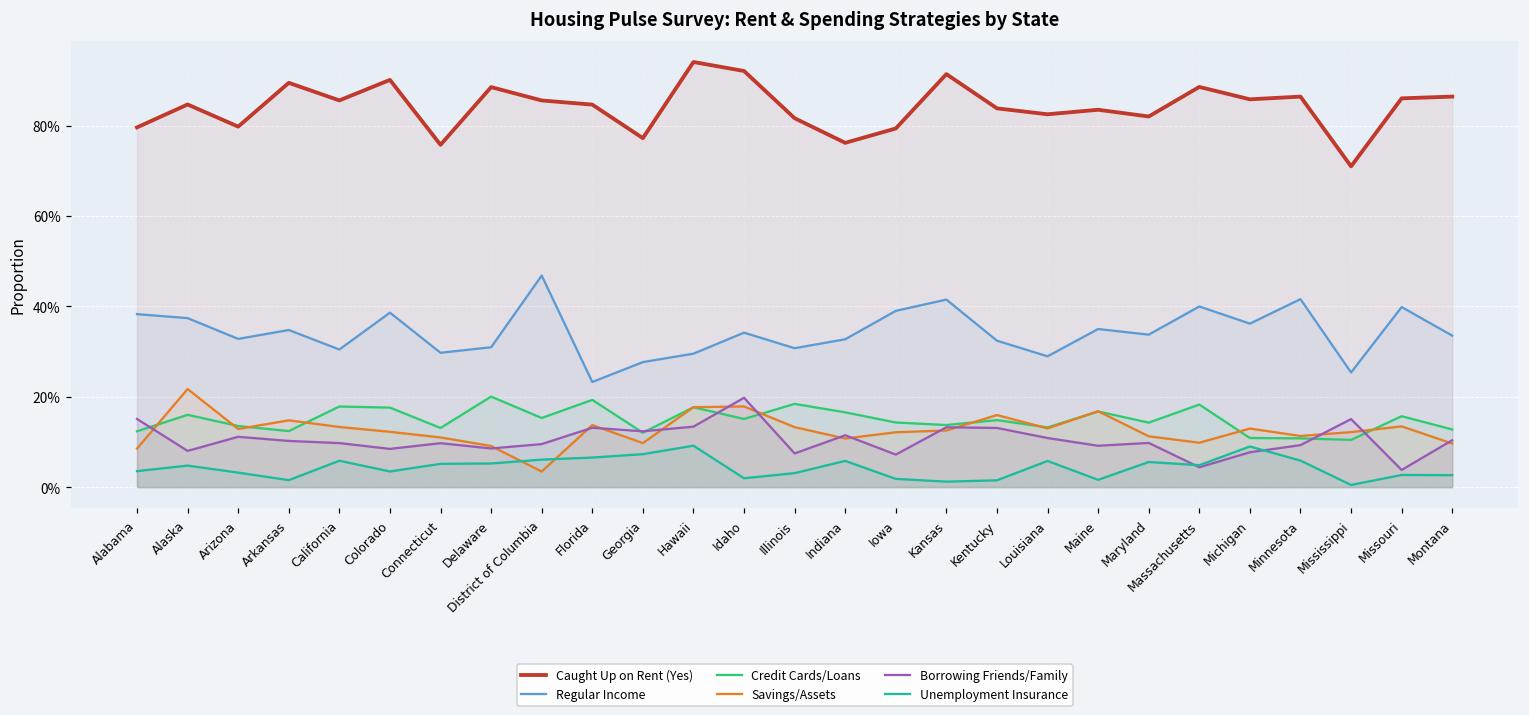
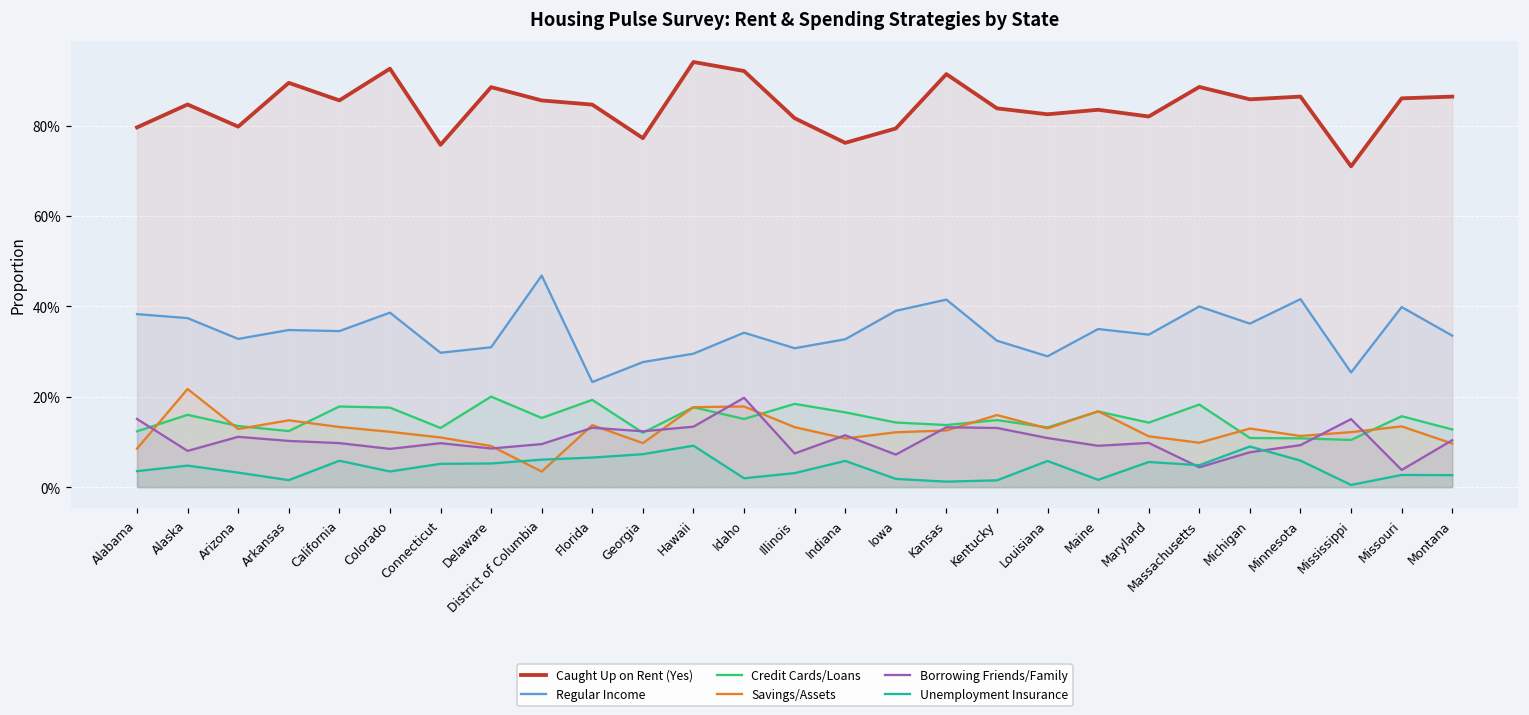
  {
    "Caught Up on Rent (Yes)": {
      "Alabama": "80%",
      "Alaska": "85%",
      "Arizona": "80%",
      "Arkansas": "89%",
      "California": "86%",
-     "Colorado": "90%",
+     "Colorado": "93%",
      "Connecticut": "76%",
      "Delaware": "89%",
      "District of Columbia": "86%",
      "Florida": "85%",
      "Georgia": "77%",
      "Hawaii": "94%",
      "Idaho": "92%",
      "Illinois": "82%",
      "Indiana": "76%",
      "Iowa": "79%",
      "Kansas": "91%",
      "Kentucky": "84%",
      "Louisiana": "83%",
      "Maine": "84%",
      "Maryland": "82%",
      "Massachusetts": "89%",
      "Michigan": "86%",
      "Minnesota": "86%",
      "Mississippi": "71%",
      "Missouri": "86%",
      "Montana": "86%"
    },
    "Regular Income": {
      "Alabama": "38%",
      "Alaska": "37%",
      "Arizona": "33%",
      "Arkansas": "35%",
-     "California": "30%",
+     "California": "35%",
      "Colorado": "39%",
      "Connecticut": "30%",
      "Delaware": "31%",
      "District of Columbia": "47%",
      "Florida": "23%",
      "Georgia": "28%",
      "Hawaii": "30%",
      "Idaho": "34%",
      "Illinois": "31%",
      "Indiana": "33%",
      "Iowa": "39%",
      "Kansas": "42%",
      "Kentucky": "32%",
      "Louisiana": "29%",
      "Maine": "35%",
      "Maryland": "34%",
      "Massachusetts": "40%",
      "Michigan": "36%",
      "Minnesota": "42%",
      "Mississippi": "25%",
      "Missouri": "40%",
      "Montana": "34%"
    },
    "Savings/Assets": {
      "Alabama": "9%",
      "Alaska": "22%",
      "Arizona": "13%",
      "Arkansas": "15%",
      "California": "13%",
      "Colorado": "12%",
      "Connecticut": "11%",
      "District of Columbia": "3%",
      "Georgia": "10%",
      "Idaho": "18%",
      "Illinois": "13%",
      "Indiana": "11%",
      "Iowa": "12%",
      "Kansas": "13%",
      "Kentucky": "16%",
      "Maryland": "11%",
      "Massachusetts": "10%",
      "Michigan": "13%",
      "Mississippi": "12%",
      "Missouri": "13%",
      "Montana": "10%"
    },
    "Borrowing Friends/Family": {
      "Alabama": "15%",
      "Alaska": "8%",
      "Arizona": "11%",
      "Arkansas": "10%",
      "California": "10%",
      "Colorado": "8%",
      "Connecticut": "10%",
      "District of Columbia": "10%",
      "Hawaii": "13%",
      "Idaho": "20%",
      "Illinois": "7%",
      "Indiana": "11%",
      "Iowa": "7%",
      "Kentucky": "13%",
      "Louisiana": "11%",
      "Maine": "9%",
      "Maryland": "10%",
      "Michigan": "8%",
      "Minnesota": "9%",
      "Mississippi": "15%",
      "Missouri": "4%",
      "Montana": "10%"
    }
  }
